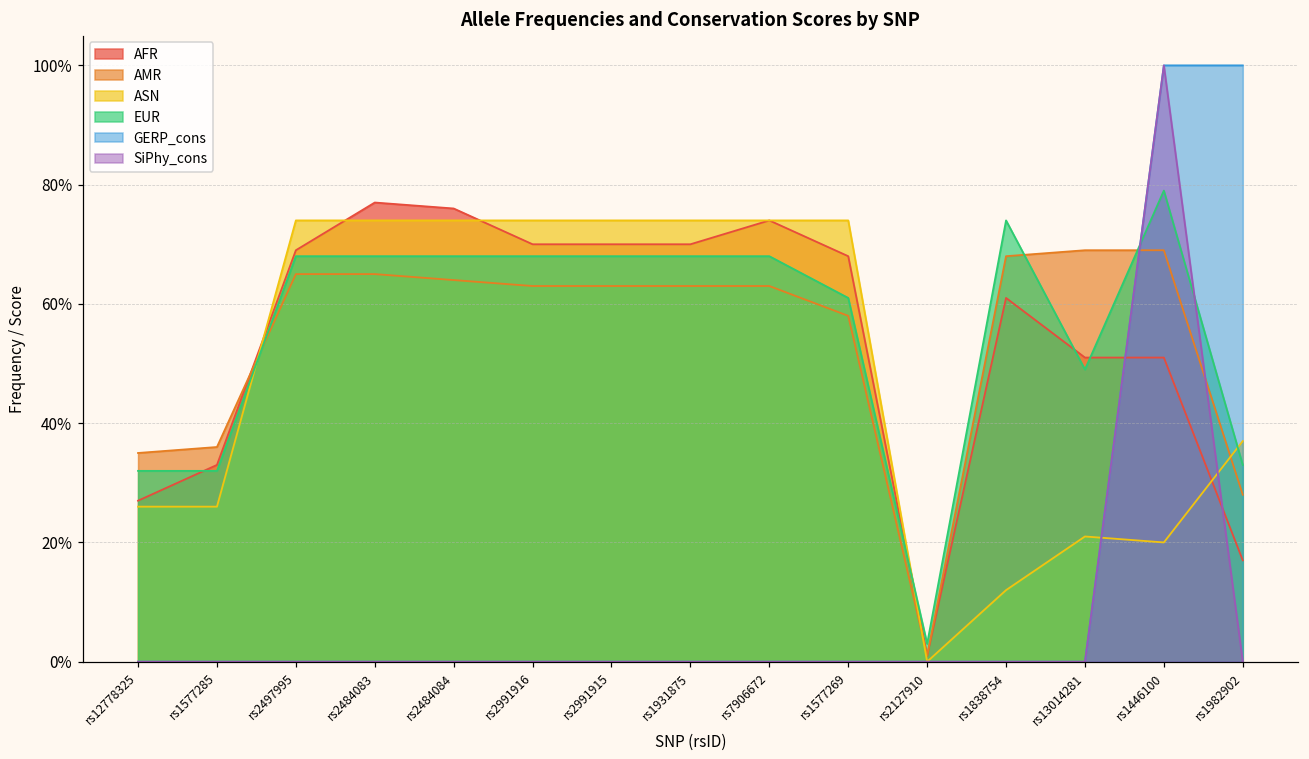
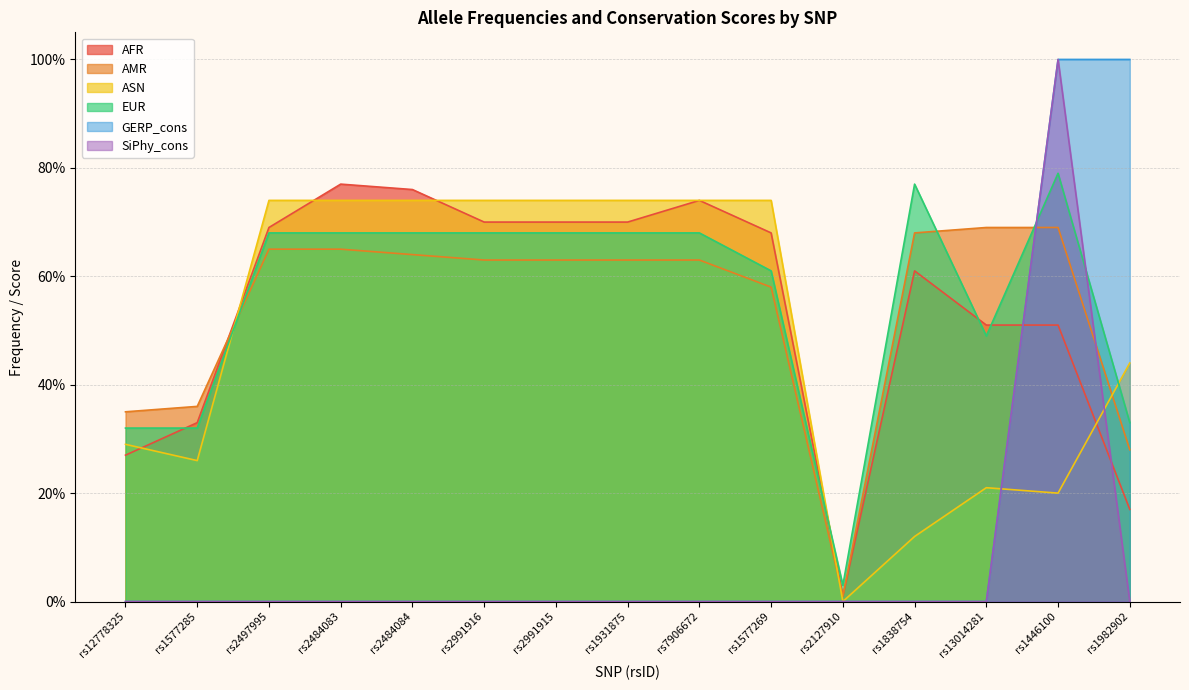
  {
    "ASN": {
-     "rs12778325": "26%",
+     "rs12778325": "29%",
      "rs1577285": "26%",
      "rs2497995": "74%",
      "rs2484083": "74%",
      "rs2484084": "74%",
      "rs2991916": "74%",
      "rs2991915": "74%",
      "rs1931875": "74%",
      "rs1577269": "74%",
      "rs1838754": "12%",
      "rs13014281": "21%",
      "rs1446100": "20%",
-     "rs1982902": "37%"
+     "rs1982902": "44%"
    },
    "EUR": {
      "rs12778325": "32%",
      "rs1577285": "32%",
      "rs2497995": "68%",
      "rs2484083": "68%",
      "rs2484084": "68%",
      "rs2991916": "68%",
      "rs2991915": "68%",
      "rs1931875": "68%",
      "rs7906672": "68%",
      "rs1577269": "61%",
      "rs2127910": "3%",
-     "rs1838754": "74%",
+     "rs1838754": "77%",
      "rs13014281": "49%",
      "rs1446100": "79%",
      "rs1982902": "33%"
    },
    "GERP_cons": {
      "rs1982902": "100%"
    },
    "SiPhy_cons": {
      "rs1982902": "0%"
    }
  }
